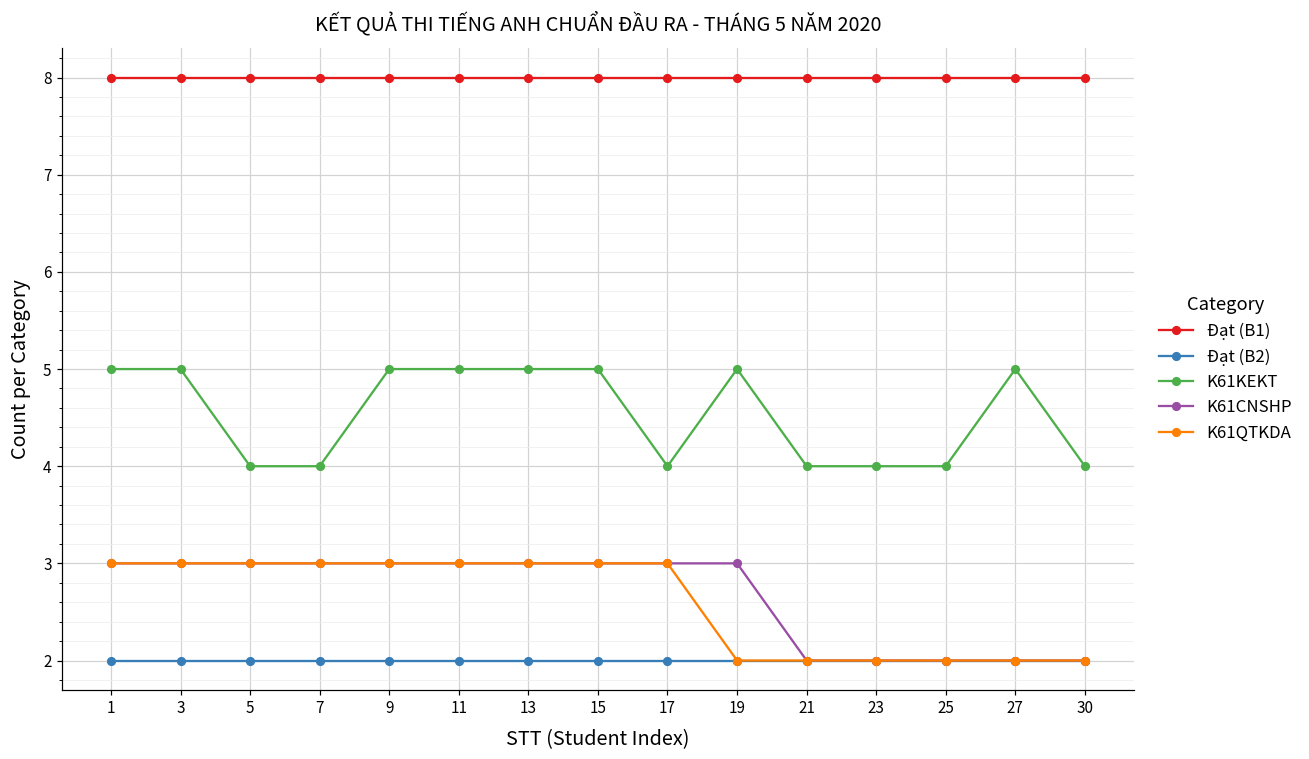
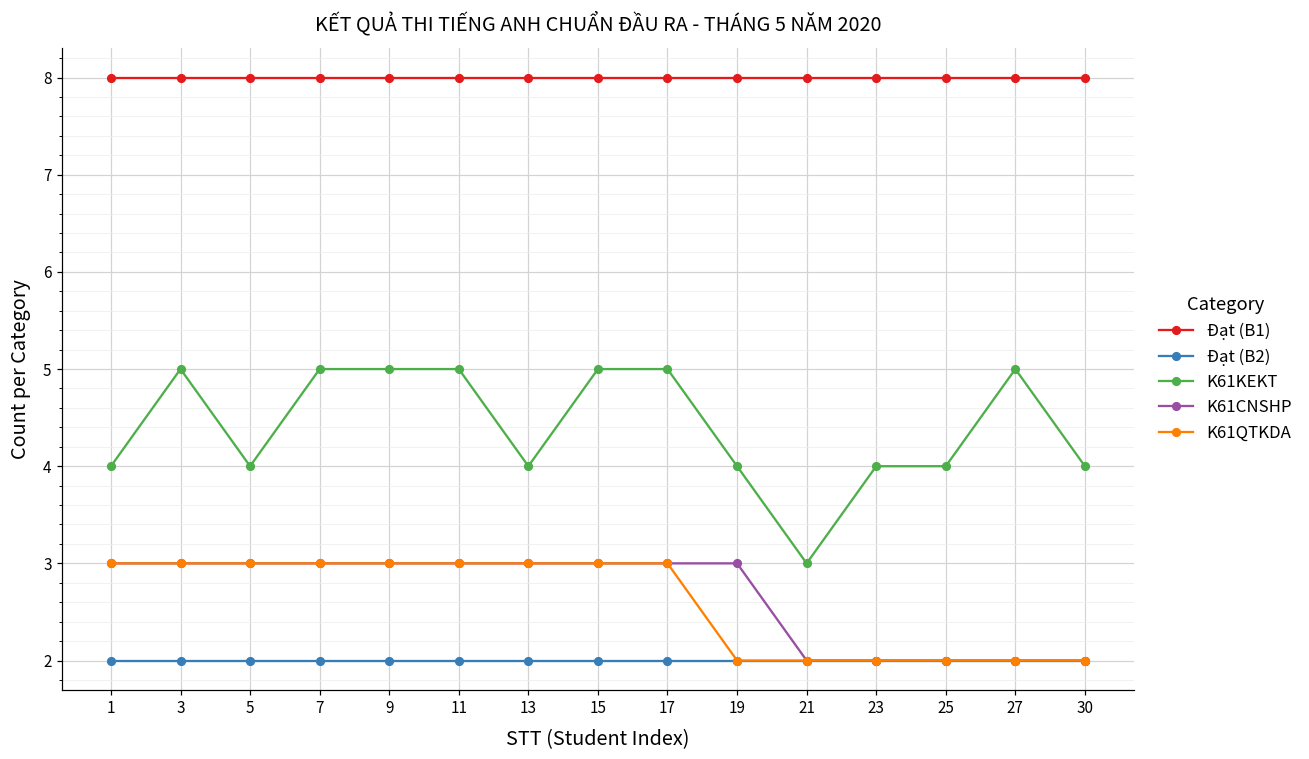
  {
    "Đạt (B1)": {
      "1": 8,
      "3": 8,
      "5": 8,
      "7": 8,
      "9": 8,
      "11": 8,
      "13": 8,
      "15": 8,
      "17": 8,
      "19": 8,
      "21": 8,
      "23": 8,
      "25": 8,
      "27": 8,
      "30": 8
    },
    "Đạt (B2)": {
      "1": 2,
      "3": 2,
      "5": 2,
      "7": 2,
      "9": 2,
      "11": 2,
      "13": 2,
      "15": 2,
      "17": 2
    },
    "K61KEKT": {
-     "1": 5,
+     "1": 4,
      "3": 5,
      "5": 4,
-     "7": 4,
+     "7": 5,
      "9": 5,
      "11": 5,
-     "13": 5,
+     "13": 4,
      "15": 5,
-     "17": 4,
-     "19": 5,
-     "21": 4,
+     "17": 5,
+     "19": 4,
+     "21": 3,
      "23": 4,
      "25": 4,
      "27": 5,
      "30": 4
    },
    "K61CNSHP": {
      "19": 3
    }
  }
